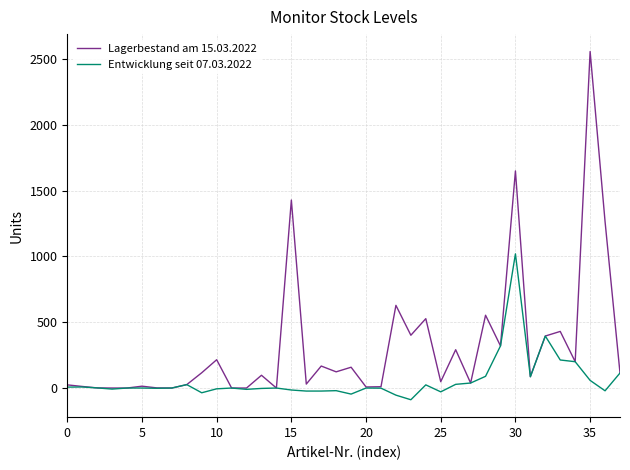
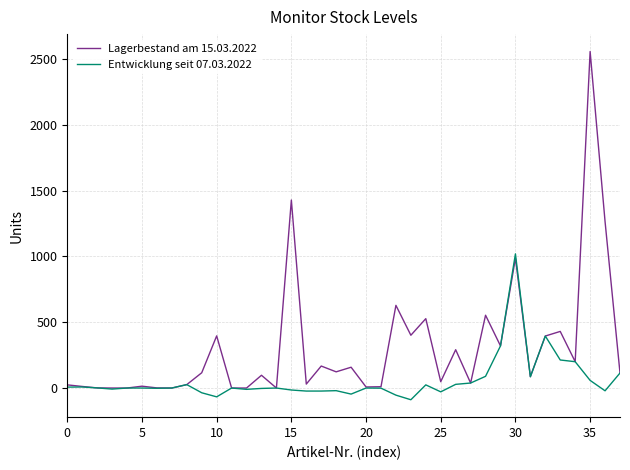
  {
    "Lagerbestand am 15.03.2022": {
-     "10": 220,
+     "10": 400,
      "15": 1430,
      "25": 50,
-     "30": 1650,
+     "30": 990,
      "35": 2560
    },
    "Entwicklung seit 07.03.2022": {
-     "10": -10,
+     "10": -70,
      "15": -20,
      "25": -30,
      "30": 1020,
      "35": 60
    }
  }
